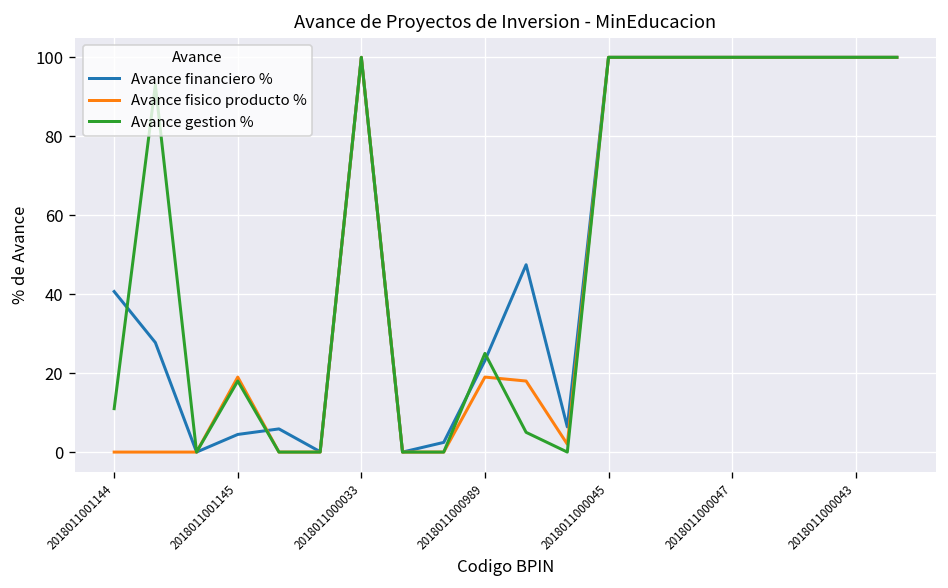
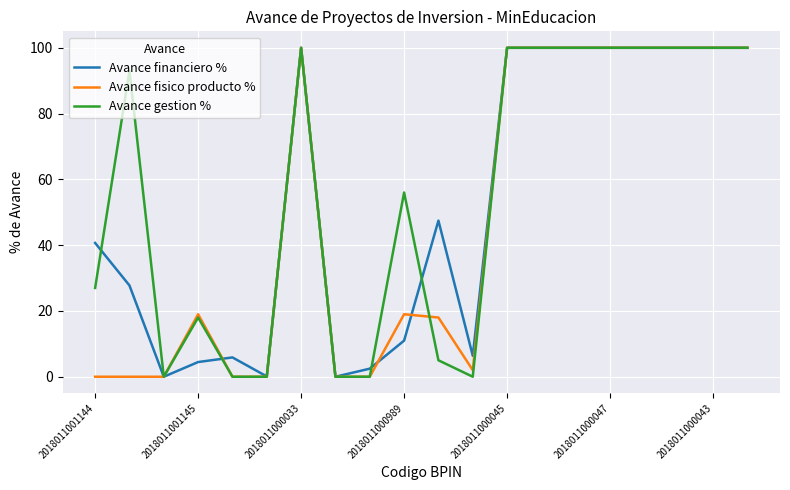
  {
    "Avance financiero %": {
      "2018011001144": 41,
      "2018011001145": 4,
-     "2018011000989": 23
+     "2018011000989": 11
    },
    "Avance fisico producto %": {
      "2018011001144": 0,
      "2018011001145": 19,
      "2018011000989": 19
    },
    "Avance gestion %": {
-     "2018011001144": 11,
+     "2018011001144": 27,
      "2018011001145": 18,
-     "2018011000989": 25
+     "2018011000989": 56
    }
  }
